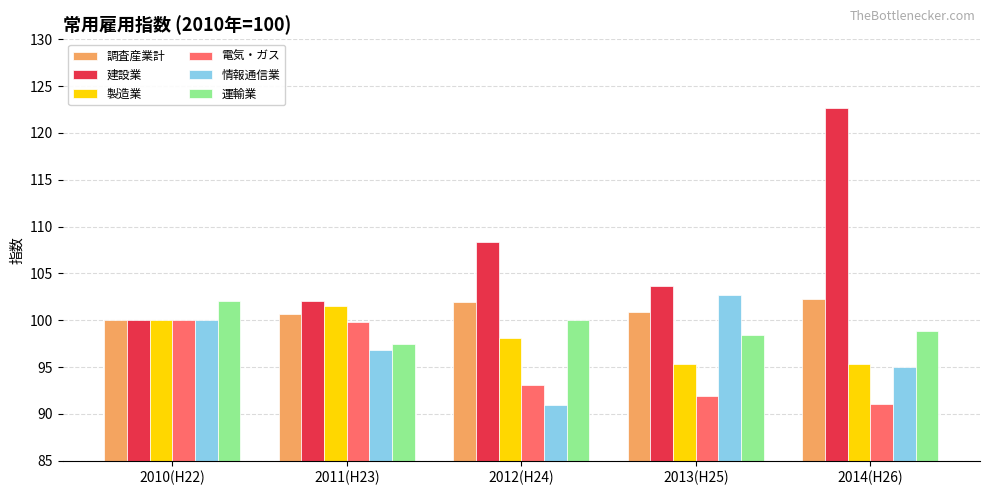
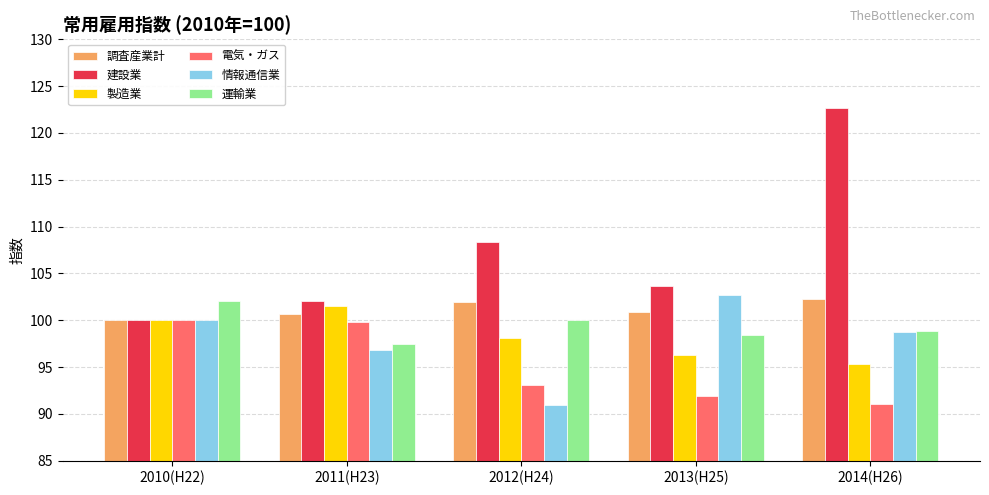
  {
    "建設業": {
      "2010(H22)": 100,
      "2011(H23)": 102,
      "2012(H24)": 108,
      "2013(H25)": 104,
      "2014(H26)": 123
    },
    "製造業": {
      "2010(H22)": 100,
      "2011(H23)": 102,
      "2012(H24)": 98,
-     "2013(H25)": 95,
+     "2013(H25)": 96,
      "2014(H26)": 95
    },
    "情報通信業": {
      "2010(H22)": 100,
      "2011(H23)": 97,
      "2012(H24)": 91,
      "2013(H25)": 103,
-     "2014(H26)": 95
+     "2014(H26)": 99
    },
    "運輸業": {
      "2010(H22)": 102,
      "2011(H23)": 98,
      "2012(H24)": 100,
      "2013(H25)": 98,
      "2014(H26)": 99
    }
  }
